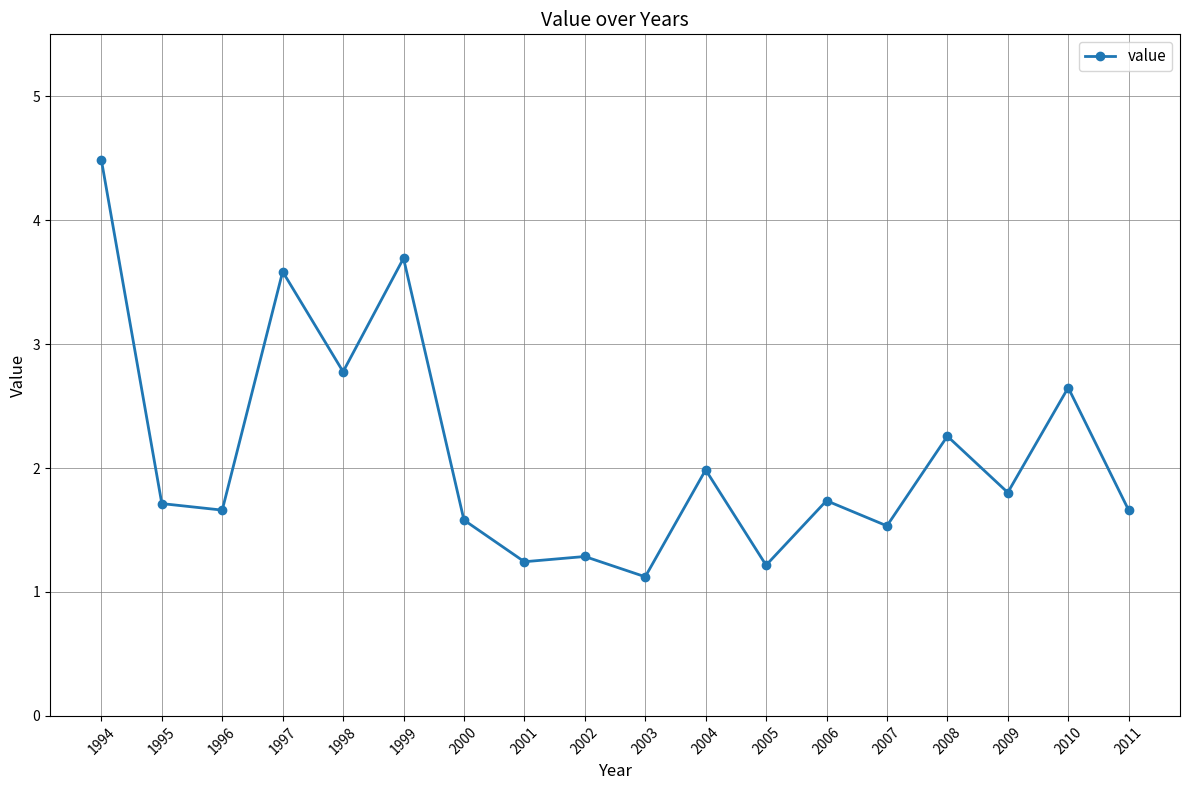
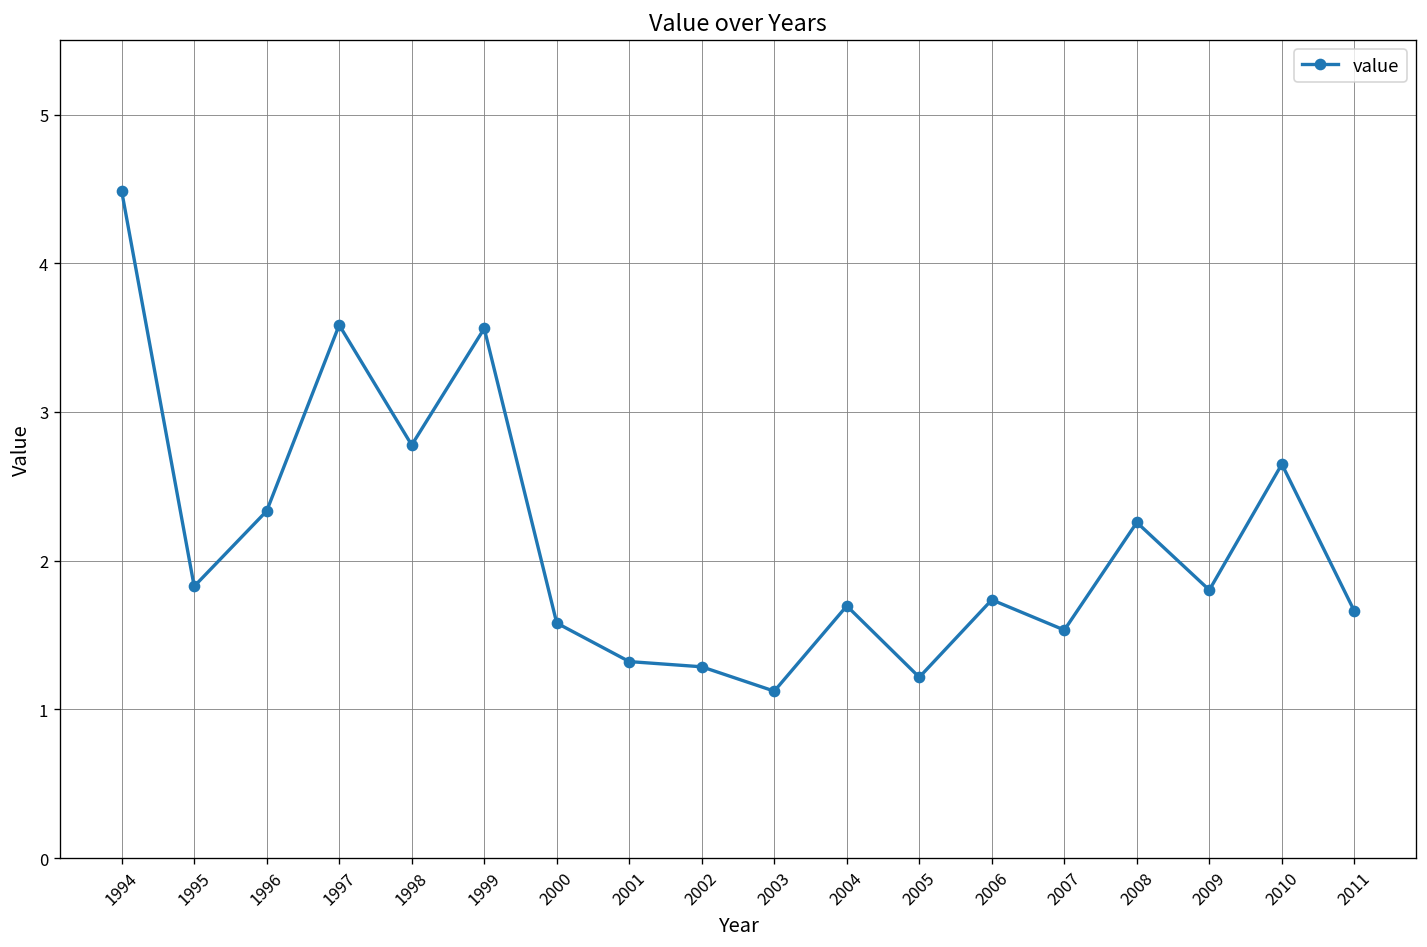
  {
    "1994": 4.49,
-   "1995": 1.71,
-   "1996": 1.66,
+   "1995": 1.83,
+   "1996": 2.33,
    "1997": 3.58,
    "1998": 2.78,
-   "1999": 3.69,
+   "1999": 3.56,
    "2000": 1.58,
-   "2001": 1.24,
+   "2001": 1.32,
    "2002": 1.29,
    "2003": 1.12,
-   "2004": 1.99,
+   "2004": 1.70,
    "2005": 1.22,
    "2006": 1.74,
    "2007": 1.53,
    "2008": 2.26,
    "2009": 1.80,
    "2010": 2.65,
    "2011": 1.66
  }
